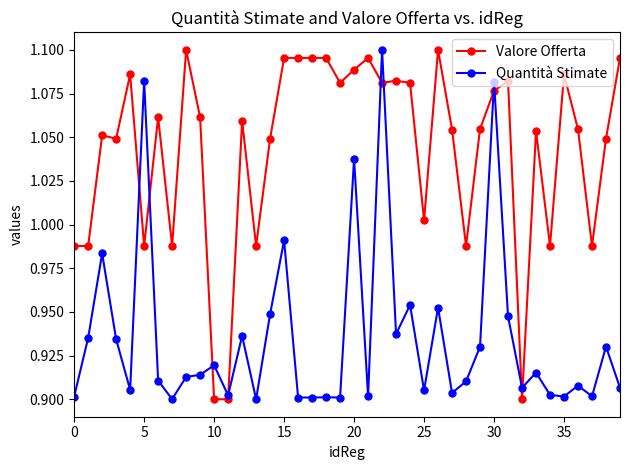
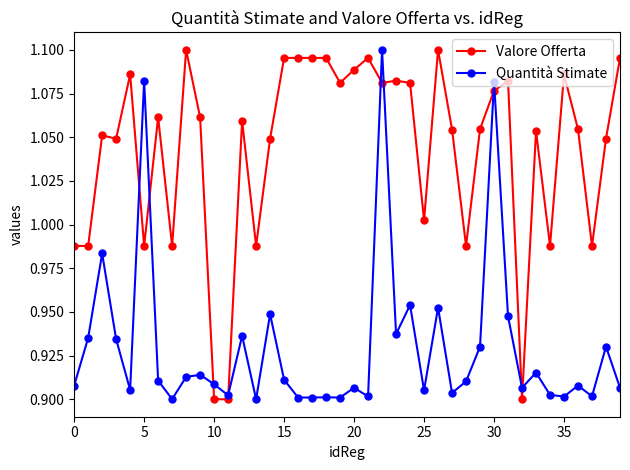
  {
    "Valore Offerta": {
      "0": 0.988,
      "5": 0.988,
      "10": 0.900,
      "15": 1.095,
      "20": 1.089,
      "25": 1.002,
      "30": 1.077
    },
    "Quantità Stimate": {
-     "0": 0.902,
+     "0": 0.908,
      "5": 1.082,
-     "10": 0.919,
-     "15": 0.991,
-     "20": 1.038,
+     "10": 0.909,
+     "15": 0.911,
+     "20": 0.907,
      "25": 0.905,
      "35": 0.902
    }
  }
